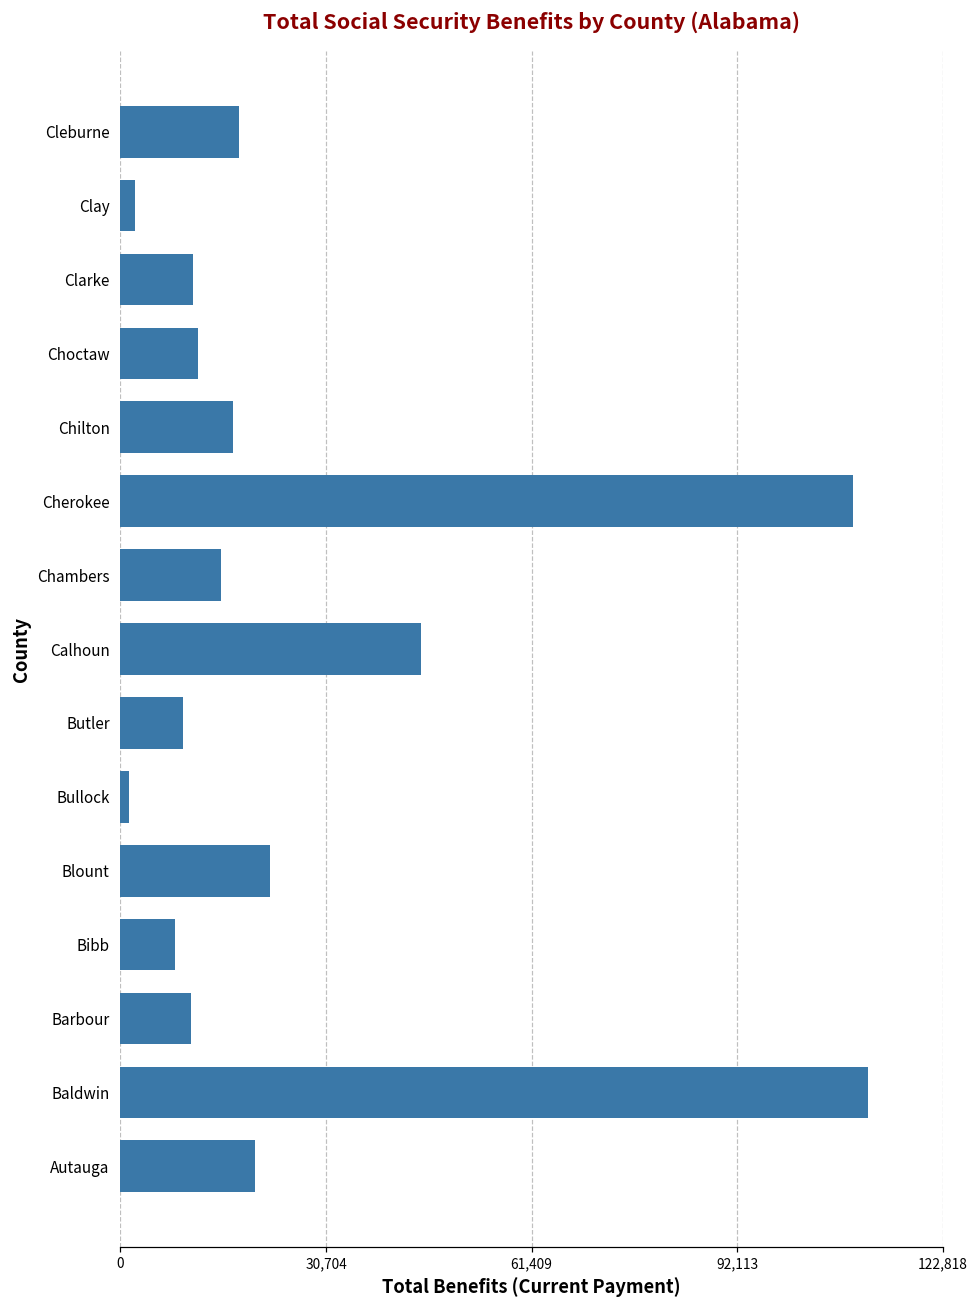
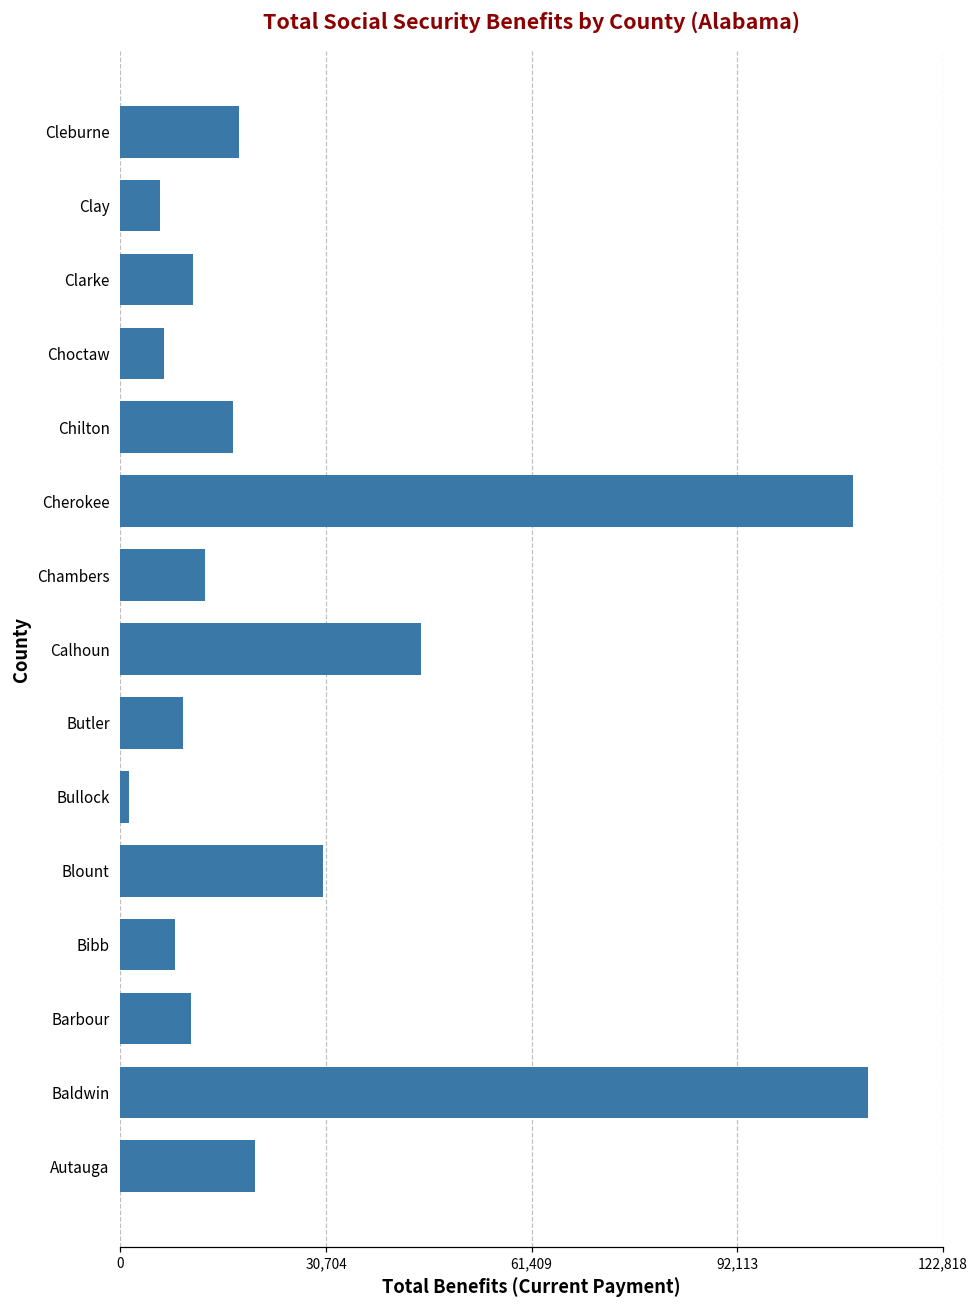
  {
    "Cleburne": "18,000",
-   "Clay": "2,000",
+   "Clay": "6,000",
    "Clarke": "11,000",
-   "Choctaw": "12,000",
+   "Choctaw": "6,000",
    "Chilton": "17,000",
    "Cherokee": "109,000",
-   "Chambers": "15,000",
+   "Chambers": "13,000",
    "Calhoun": "45,000",
    "Butler": "9,000",
    "Bullock": "1,000",
-   "Blount": "22,000",
+   "Blount": "30,000",
    "Bibb": "8,000",
    "Barbour": "11,000",
    "Baldwin": "112,000",
    "Autauga": "20,000"
  }
